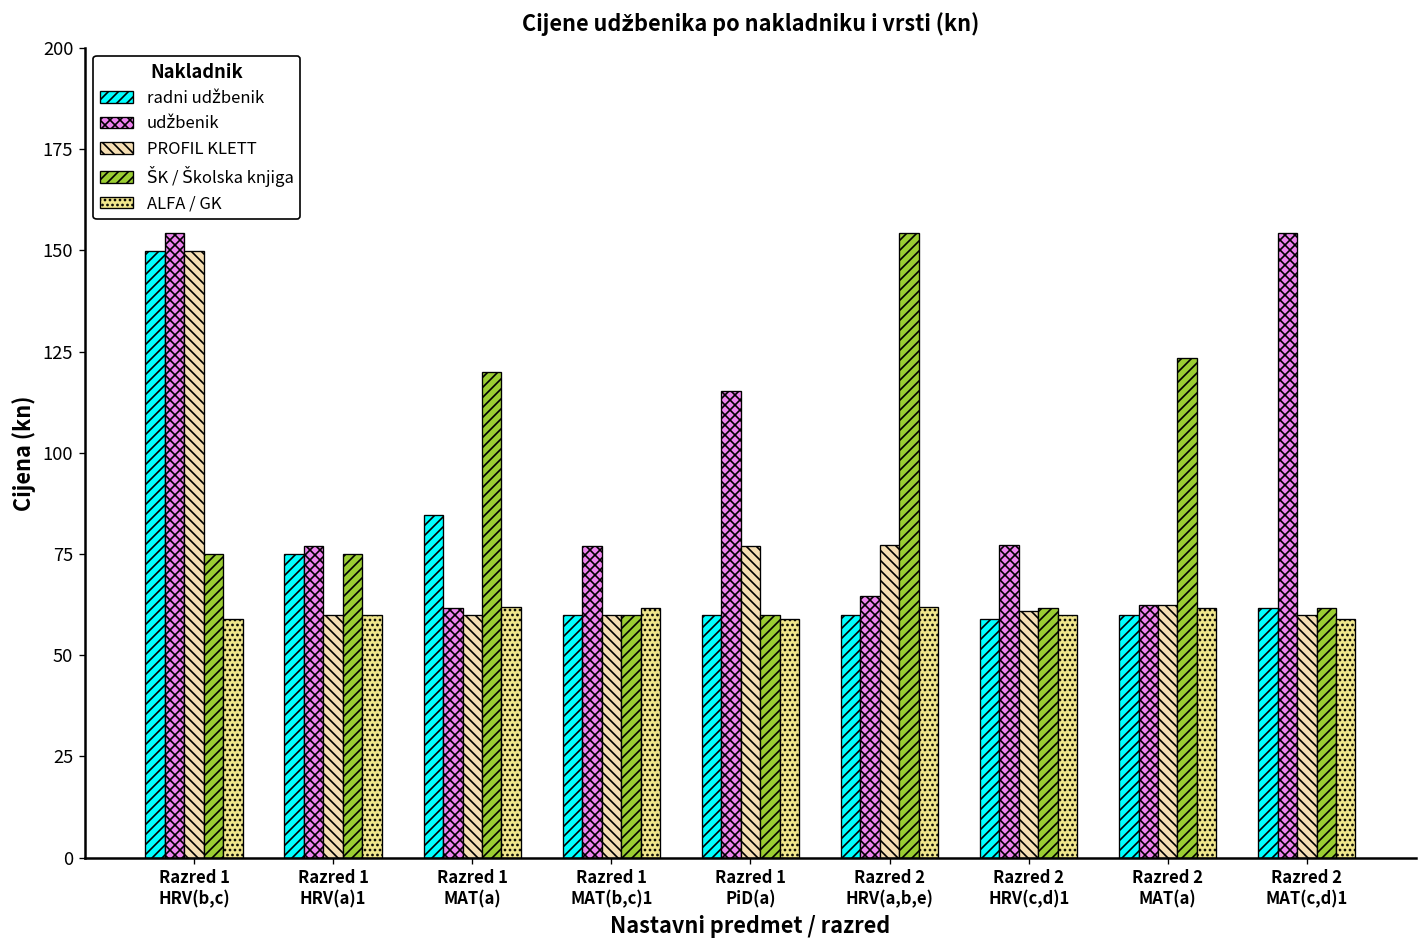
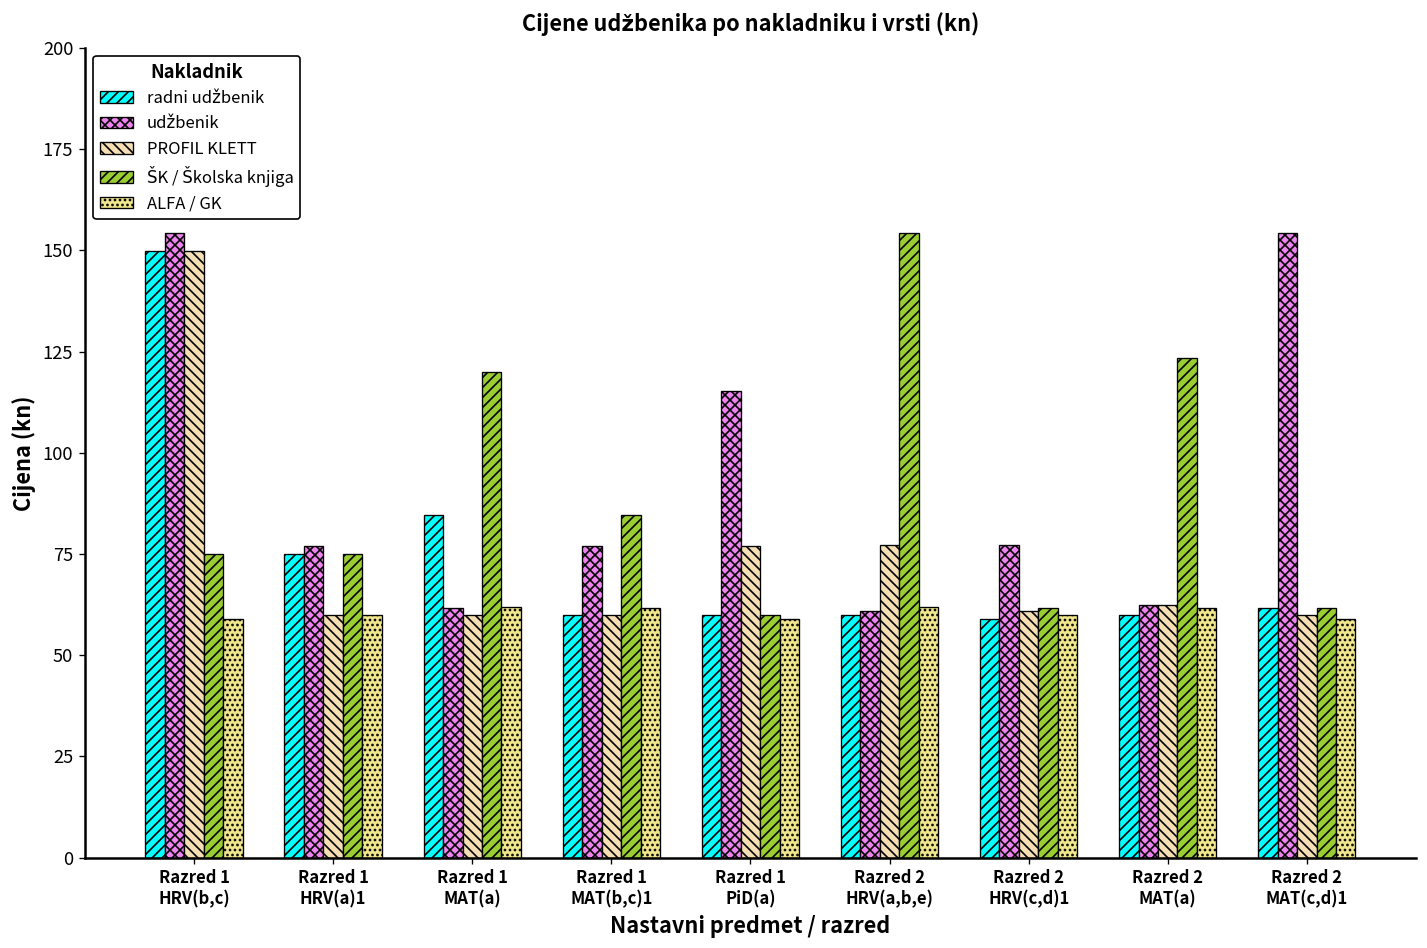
  {
    "radni udžbenik": {
      "Razred 1 HRV(b,c)": 150,
      "Razred 1 HRV(a)1": 75,
      "Razred 1 MAT(a)": 85,
      "Razred 1 MAT(b,c)1": 60,
      "Razred 1 PiD(a)": 60,
      "Razred 2 HRV(a,b,e)": 60,
      "Razred 2 HRV(c,d)1": 59,
      "Razred 2 MAT(a)": 60,
      "Razred 2 MAT(c,d)1": 62
    },
    "udžbenik": {
      "Razred 1 HRV(b,c)": 154,
      "Razred 1 HRV(a)1": 77,
      "Razred 1 MAT(a)": 62,
      "Razred 1 MAT(b,c)1": 77,
      "Razred 1 PiD(a)": 115,
-     "Razred 2 HRV(a,b,e)": 65,
+     "Razred 2 HRV(a,b,e)": 61,
      "Razred 2 HRV(c,d)1": 77,
      "Razred 2 MAT(a)": 62,
      "Razred 2 MAT(c,d)1": 154
    },
    "ŠK / Školska knjiga": {
      "Razred 1 HRV(b,c)": 75,
      "Razred 1 HRV(a)1": 75,
      "Razred 1 MAT(a)": 120,
-     "Razred 1 MAT(b,c)1": 60,
+     "Razred 1 MAT(b,c)1": 85,
      "Razred 1 PiD(a)": 60,
      "Razred 2 HRV(a,b,e)": 154,
      "Razred 2 HRV(c,d)1": 62,
      "Razred 2 MAT(a)": 123,
      "Razred 2 MAT(c,d)1": 62
    }
  }
